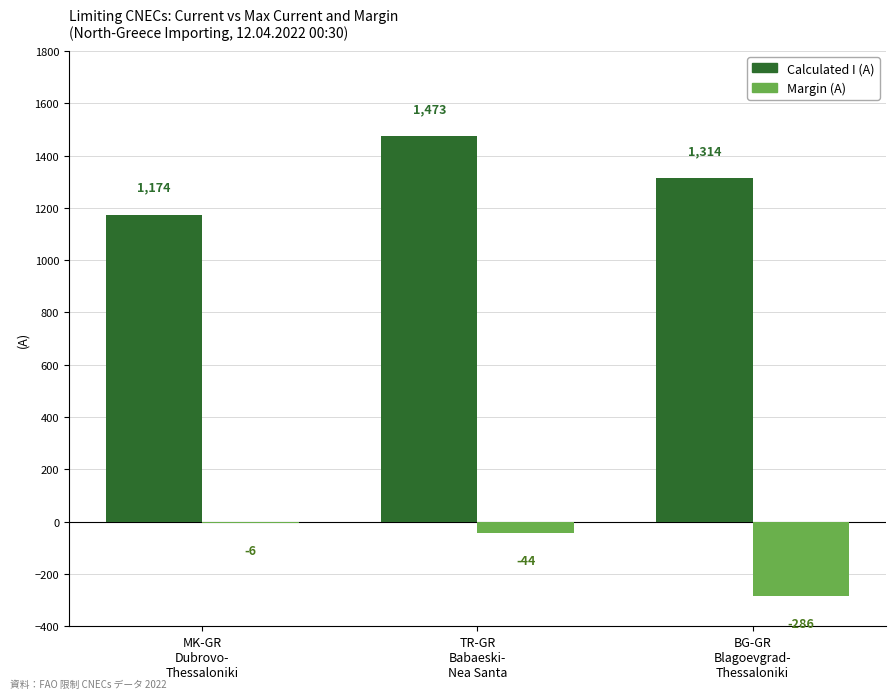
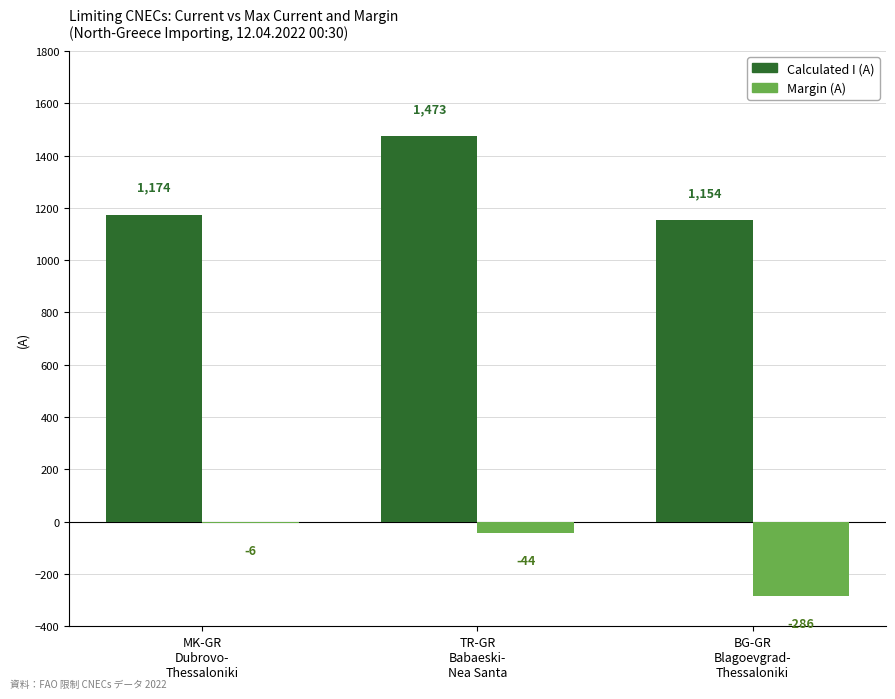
  {
    "Calculated I (A)": {
      "MK-GR Dubrovo- Thessaloniki": "1,174",
      "TR-GR Babaeski- Nea Santa": "1,473",
-     "BG-GR Blagoevgrad- Thessaloniki": "1,314"
+     "BG-GR Blagoevgrad- Thessaloniki": "1,154"
    },
    "Margin (A)": {
      "MK-GR Dubrovo- Thessaloniki": "-6",
      "TR-GR Babaeski- Nea Santa": "-44",
      "BG-GR Blagoevgrad- Thessaloniki": "-286"
    }
  }
